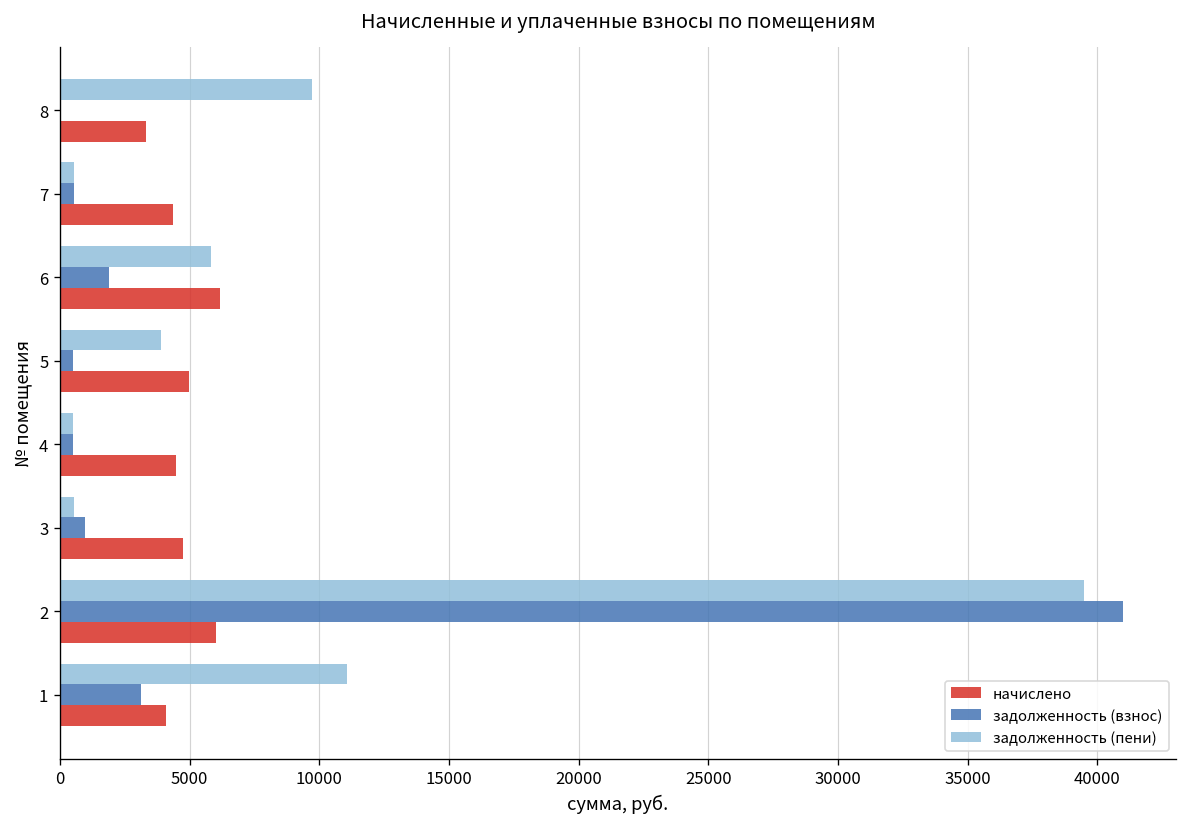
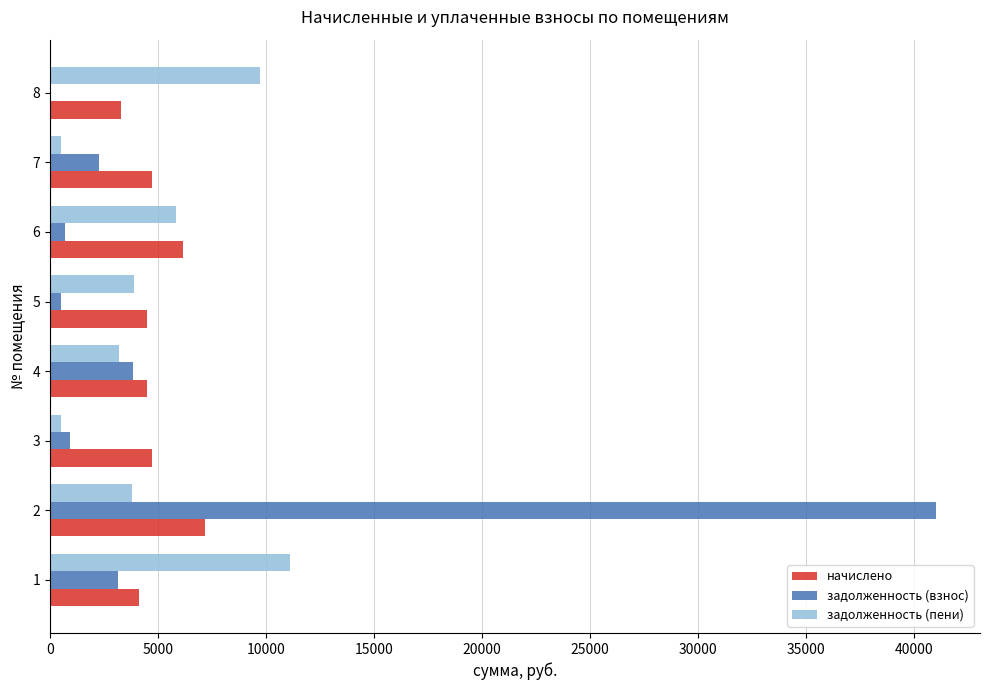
  {
    "начислено": {
      "8": 3300,
-     "7": 4300,
+     "7": 4700,
      "6": 6200,
-     "5": 5000,
+     "5": 4500,
      "4": 4500,
      "3": 4700,
-     "2": 6000,
+     "2": 7200,
      "1": 4100
    },
    "задолженность (взнос)": {
      "8": 0,
-     "7": 500,
-     "6": 1900,
+     "7": 2300,
+     "6": 700,
      "5": 500,
-     "4": 500,
+     "4": 3800,
      "3": 900,
      "2": 41000,
      "1": 3100
    },
    "задолженность (пени)": {
      "8": 9700,
      "7": 500,
      "6": 5800,
      "5": 3900,
-     "4": 500,
+     "4": 3200,
      "3": 500,
-     "2": 39500,
+     "2": 3800,
      "1": 11100
    }
  }
